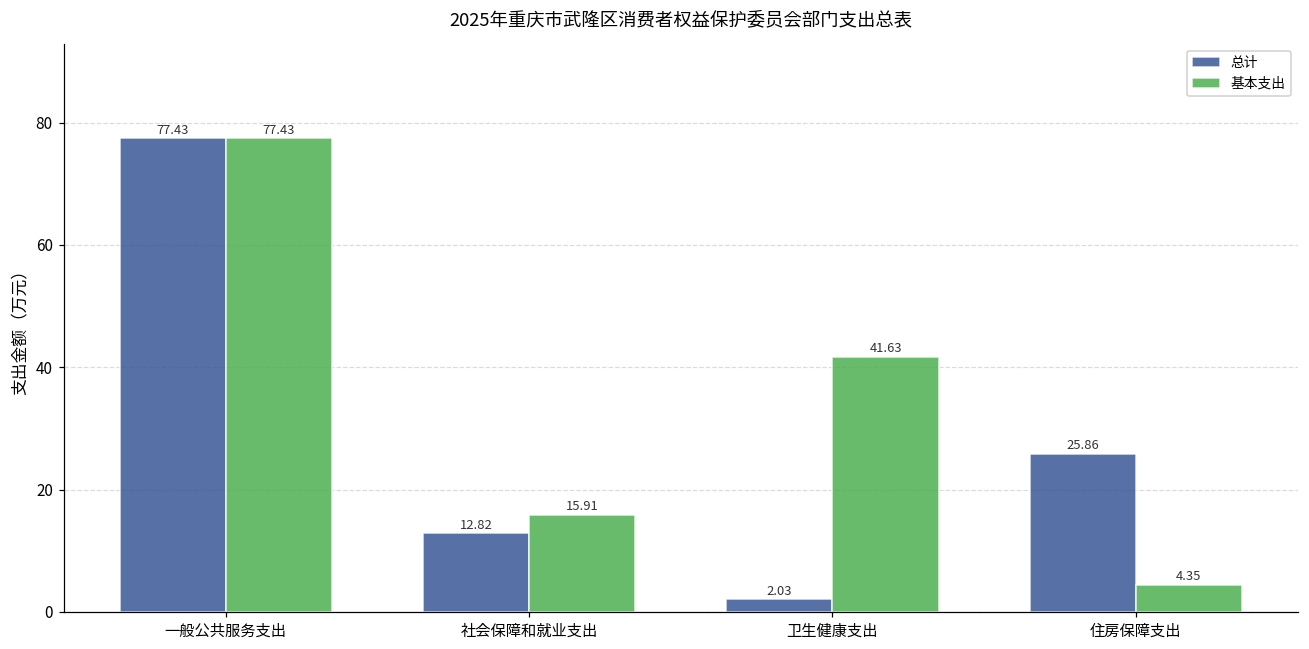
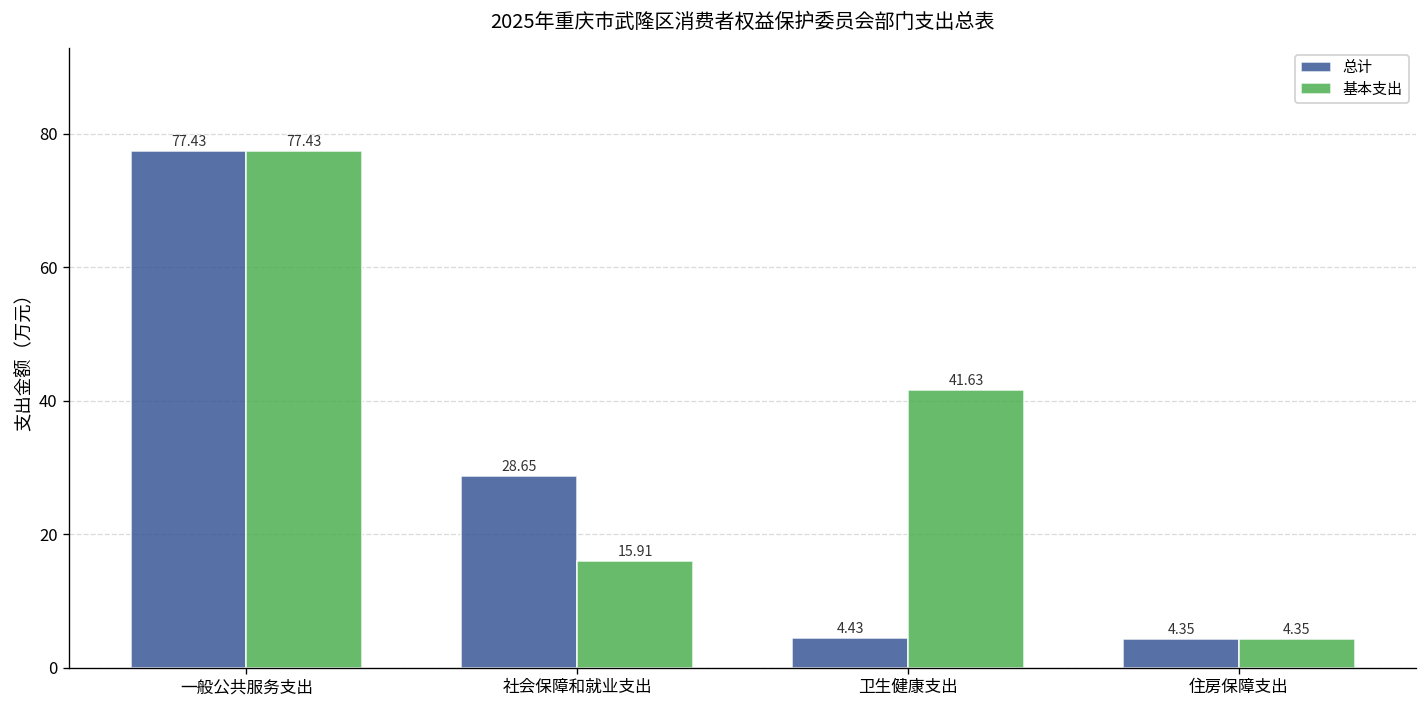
  {
    "总计": {
      "一般公共服务支出": 77.43,
-     "社会保障和就业支出": 12.82,
-     "卫生健康支出": 2.03,
-     "住房保障支出": 25.86
+     "社会保障和就业支出": 28.65,
+     "卫生健康支出": 4.43,
+     "住房保障支出": 4.35
    },
    "基本支出": {
      "一般公共服务支出": 77.43,
      "社会保障和就业支出": 15.91,
      "卫生健康支出": 41.63,
      "住房保障支出": 4.35
    }
  }
